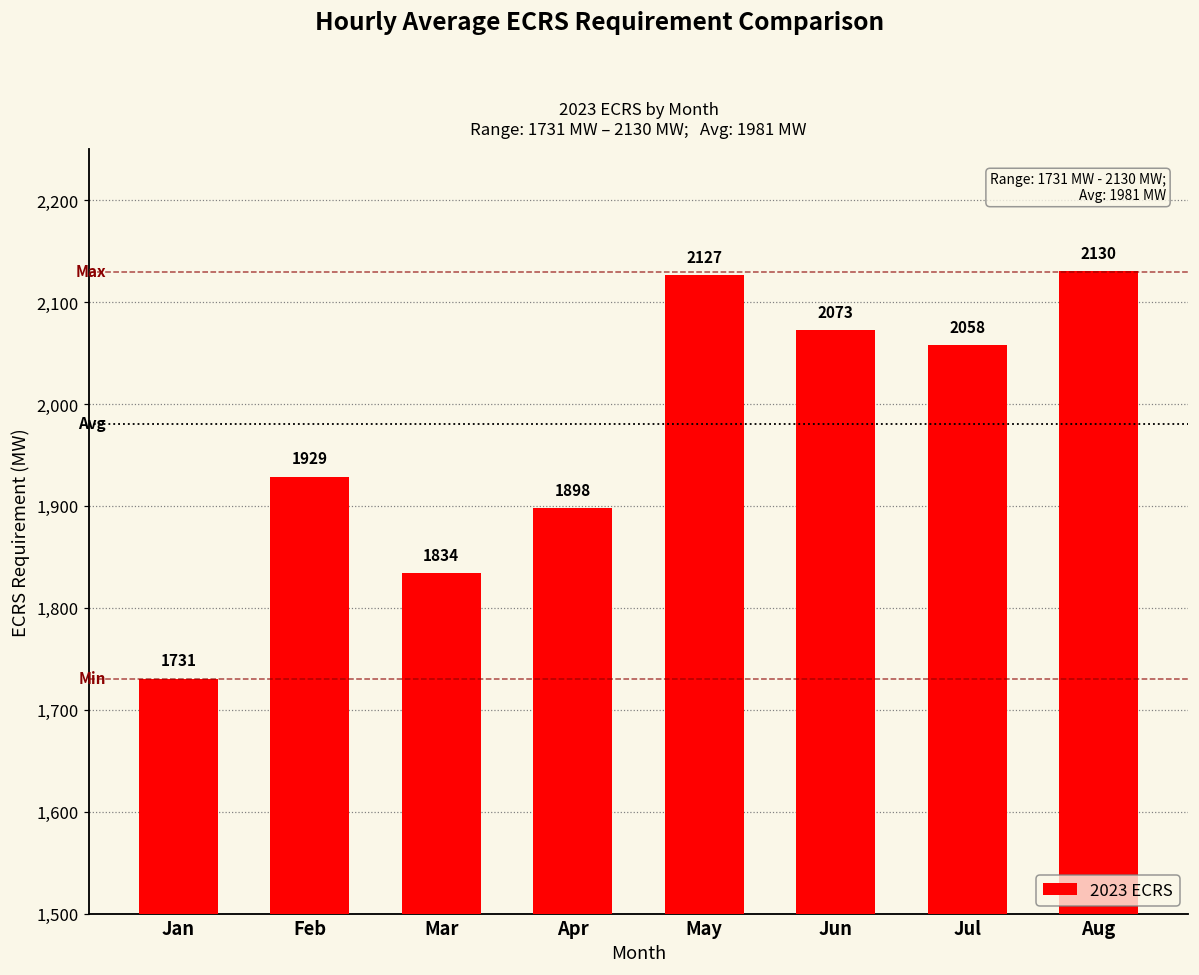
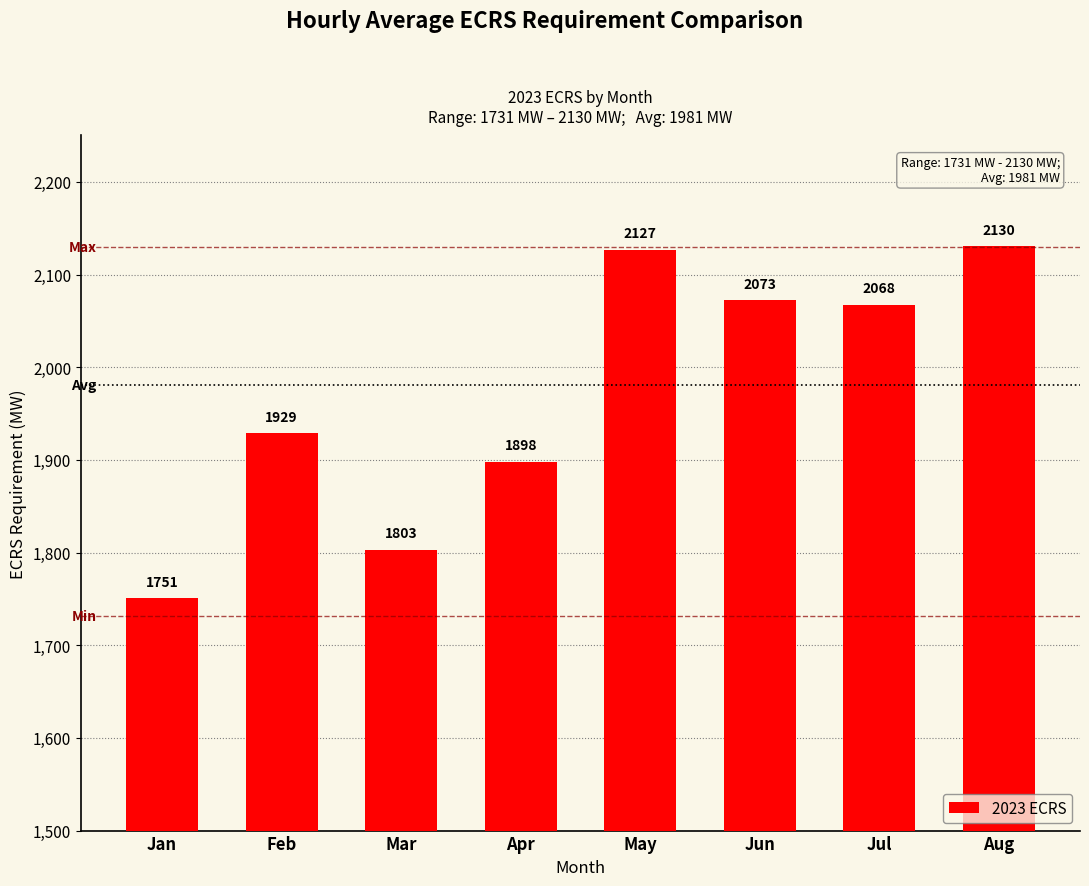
  {
-   "Jan": 1731,
+   "Jan": 1751,
    "Feb": 1929,
-   "Mar": 1834,
+   "Mar": 1803,
    "Apr": 1898,
    "May": 2127,
    "Jun": 2073,
-   "Jul": 2058,
+   "Jul": 2068,
    "Aug": 2130
  }
